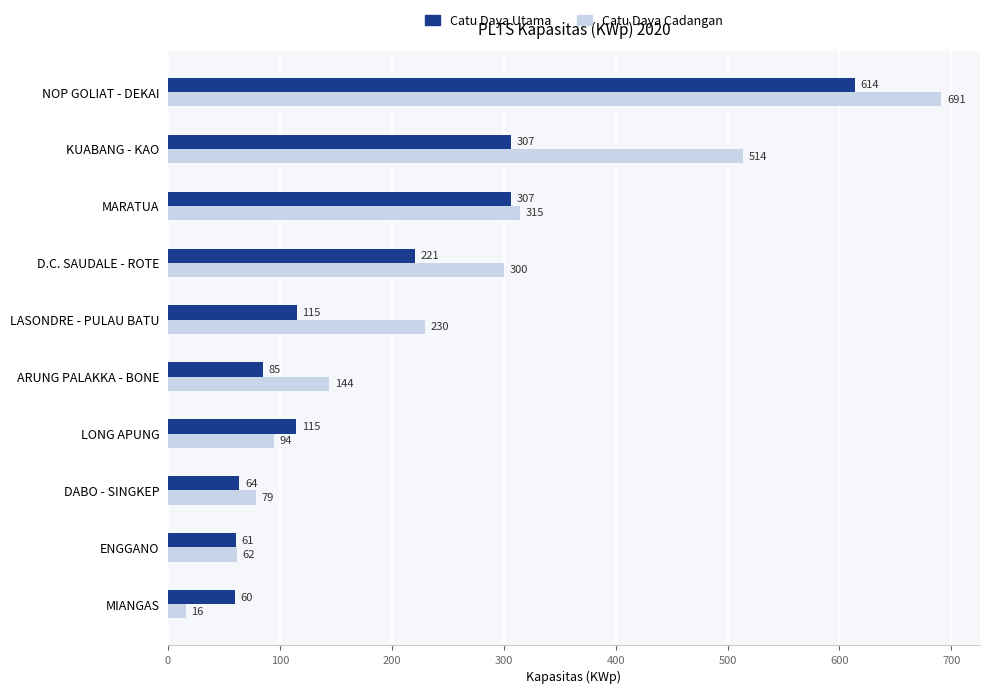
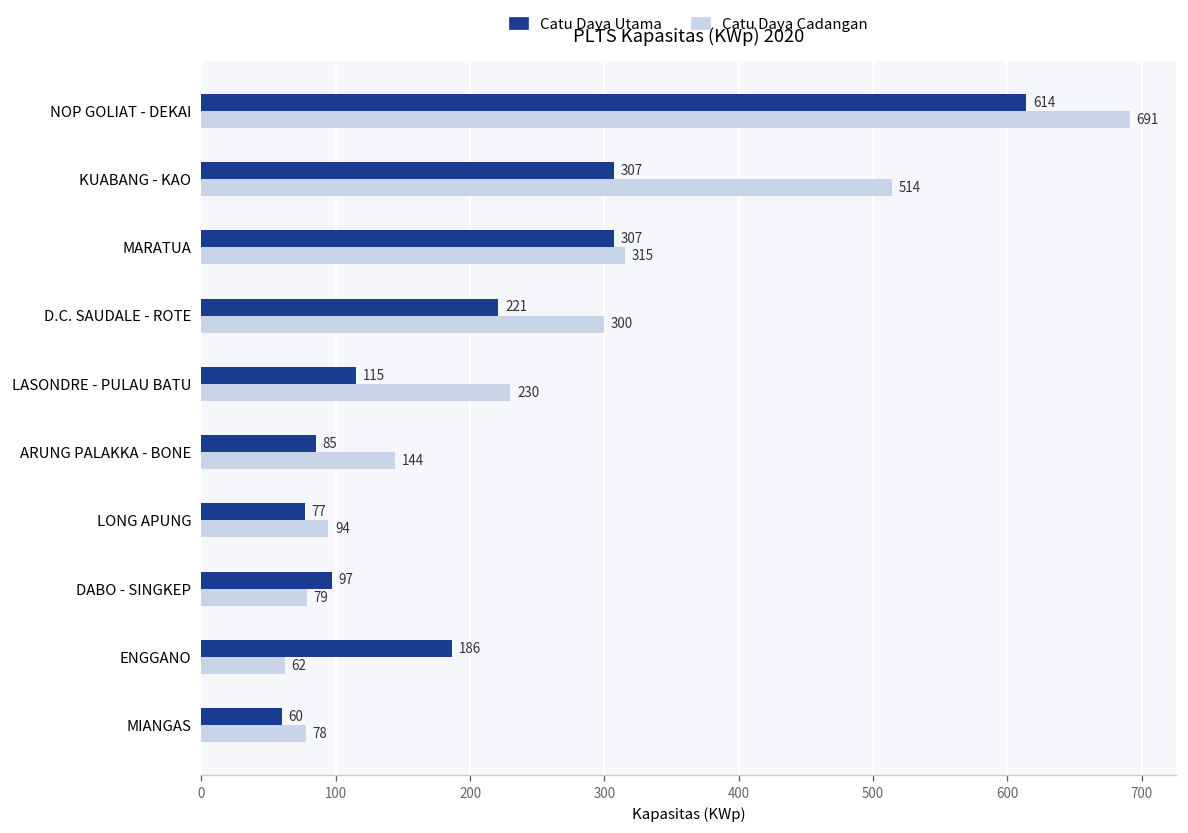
  {
    "Catu Daya Utama": {
      "NOP GOLIAT - DEKAI": 614,
      "KUABANG - KAO": 307,
      "MARATUA": 307,
      "D.C. SAUDALE - ROTE": 221,
      "LASONDRE - PULAU BATU": 115,
      "ARUNG PALAKKA - BONE": 85,
-     "LONG APUNG": 115,
-     "DABO - SINGKEP": 64,
-     "ENGGANO": 61,
+     "LONG APUNG": 77,
+     "DABO - SINGKEP": 97,
+     "ENGGANO": 186,
      "MIANGAS": 60
    },
    "Catu Daya Cadangan": {
      "NOP GOLIAT - DEKAI": 691,
      "KUABANG - KAO": 514,
      "MARATUA": 315,
      "D.C. SAUDALE - ROTE": 300,
      "LASONDRE - PULAU BATU": 230,
      "ARUNG PALAKKA - BONE": 144,
      "LONG APUNG": 94,
      "DABO - SINGKEP": 79,
      "ENGGANO": 62,
-     "MIANGAS": 16
+     "MIANGAS": 78
    }
  }
